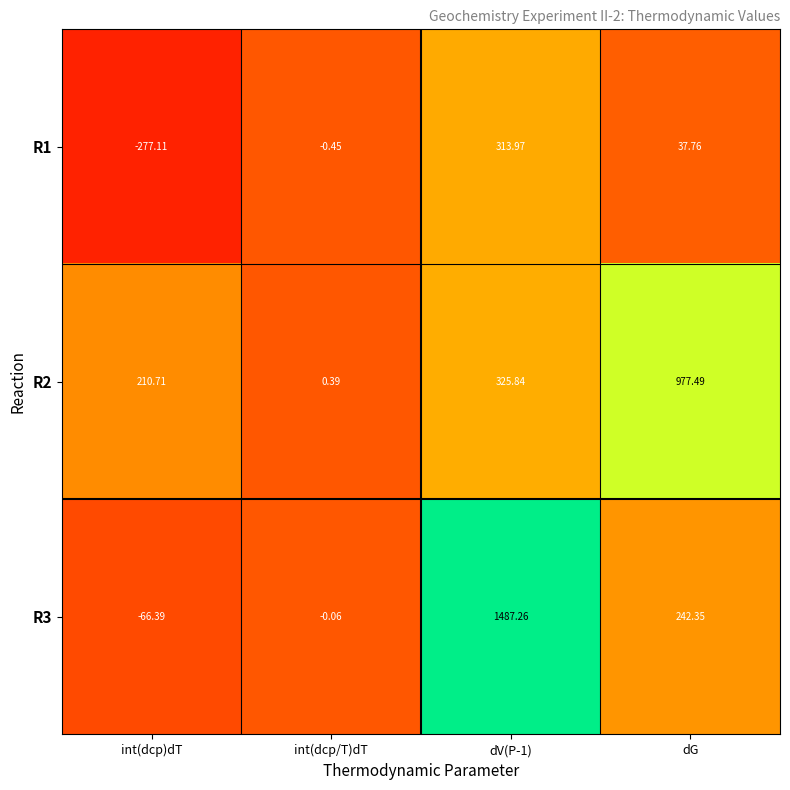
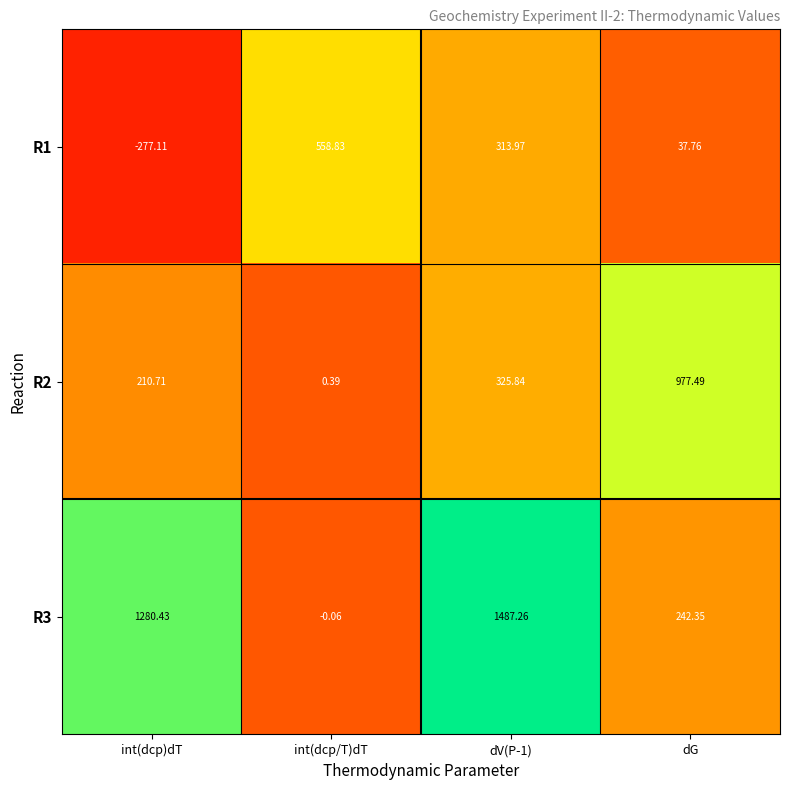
  {
    "R1": {
      "int(dcp)dT": -277.11,
-     "int(dcp/T)dT": -0.45,
+     "int(dcp/T)dT": 558.83,
      "dV(P-1)": 313.97,
      "dG": 37.76
    },
    "R2": {
      "int(dcp)dT": 210.71,
      "int(dcp/T)dT": 0.39,
      "dV(P-1)": 325.84,
      "dG": 977.49
    },
    "R3": {
-     "int(dcp)dT": -66.39,
+     "int(dcp)dT": 1280.43,
      "int(dcp/T)dT": -0.06,
      "dV(P-1)": 1487.26,
      "dG": 242.35
    }
  }
